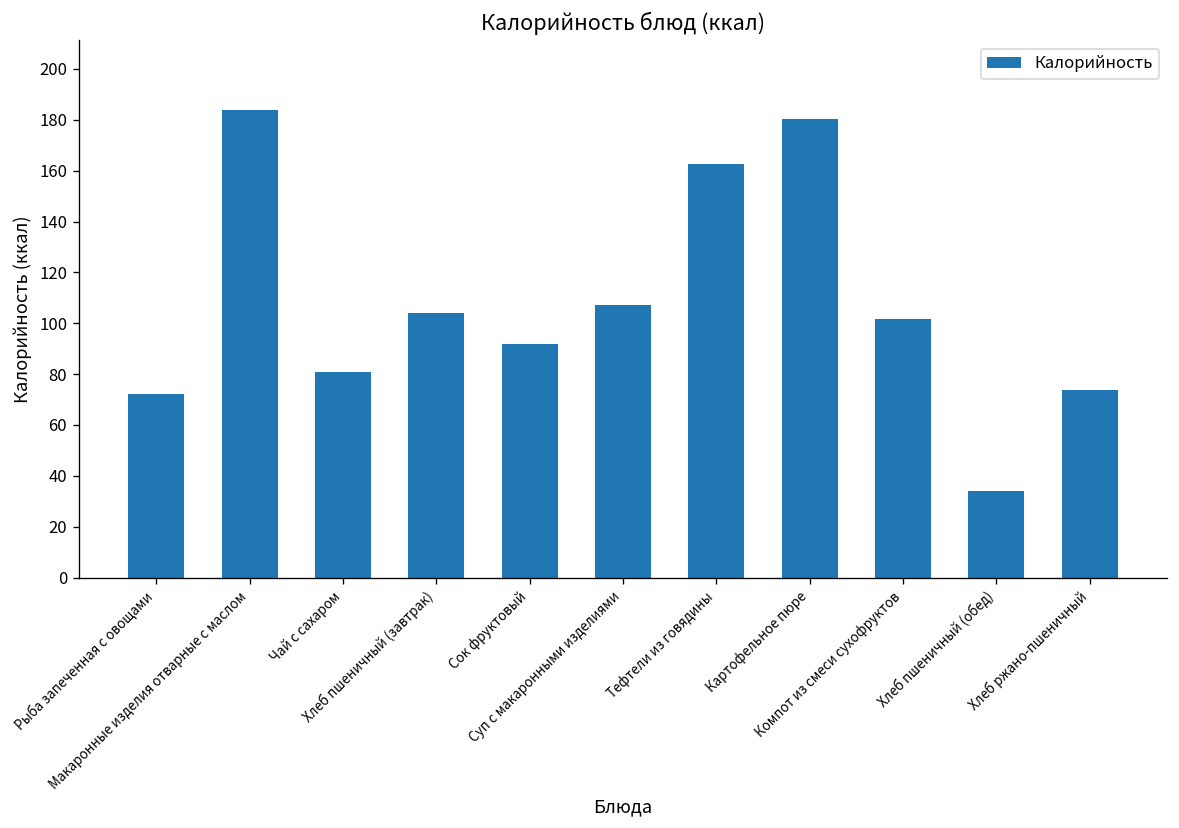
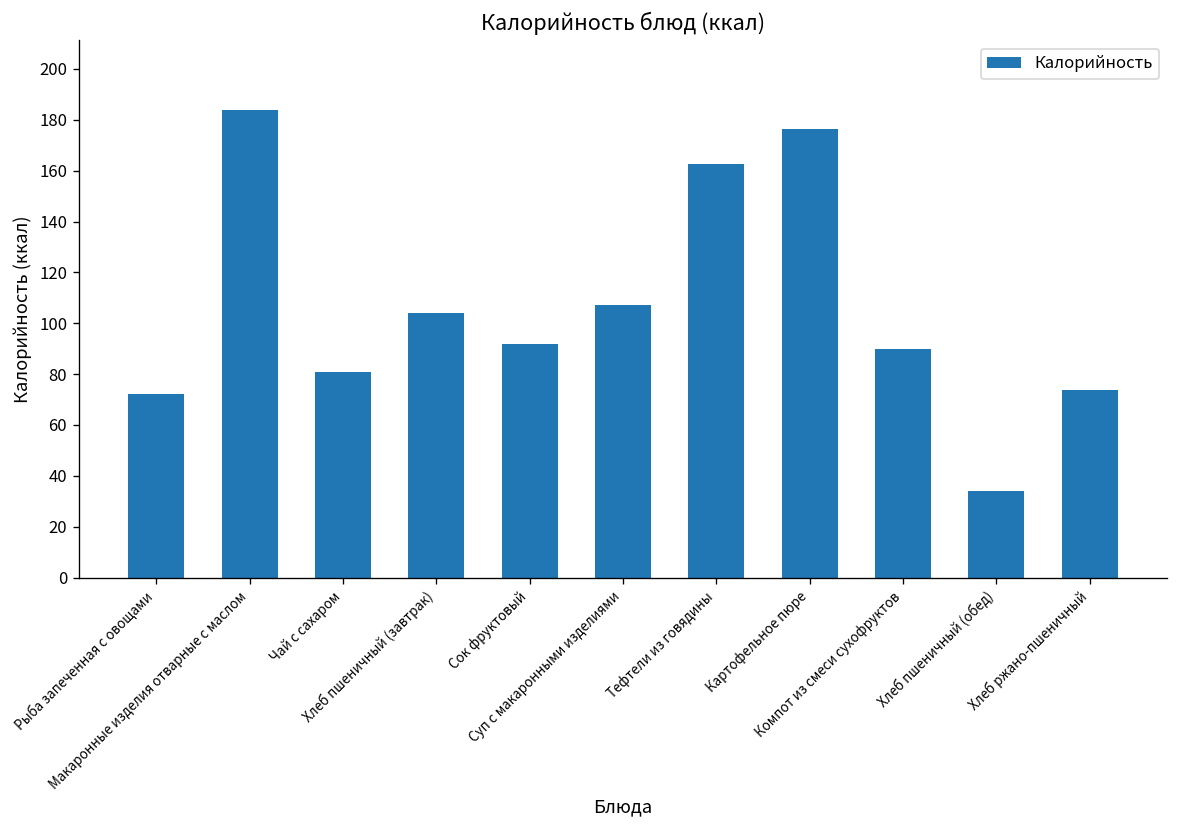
  {
    "Рыба запеченная с овощами": 72,
    "Макаронные изделия отварные с маслом": 184,
    "Чай с сахаром": 81,
    "Хлеб пшеничный (завтрак)": 104,
    "Сок фруктовый": 92,
    "Суп с макаронными изделиями": 107,
    "Тефтели из говядины": 162,
-   "Картофельное пюре": 180,
-   "Компот из смеси сухофруктов": 102,
+   "Картофельное пюре": 176,
+   "Компот из смеси сухофруктов": 90,
    "Хлеб пшеничный (обед)": 34,
    "Хлеб ржано-пшеничный": 74
  }
